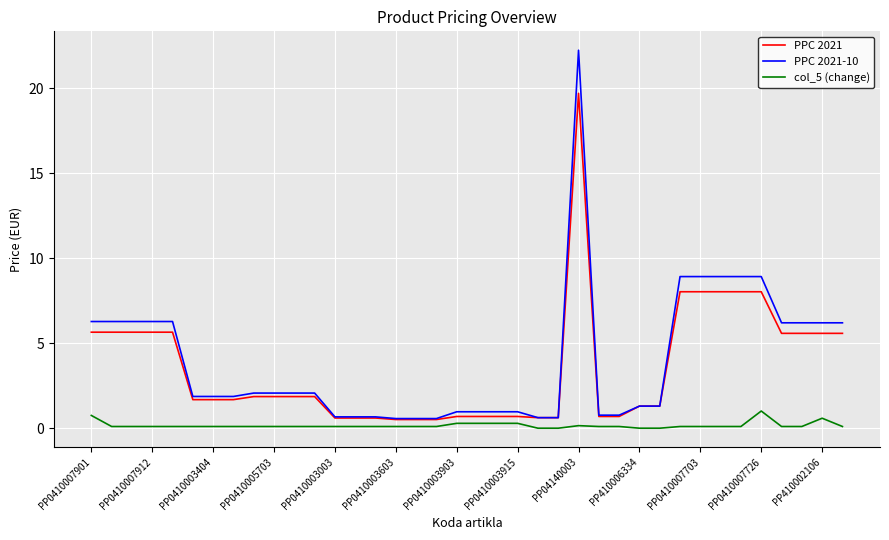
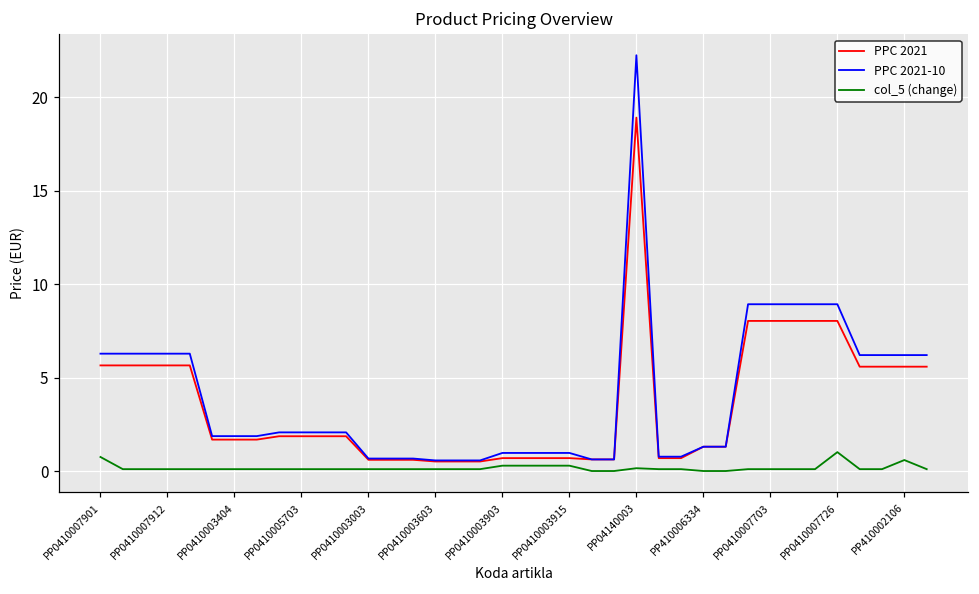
  {
    "PPC 2021": {
      "PP0410007901": 5.6,
      "PP0410007912": 5.6,
      "PP0410003404": 1.7,
      "PP0410005703": 1.9,
      "PP0410003903": 0.7,
      "PP0410003915": 0.7,
-     "PP04140003": 19.7,
+     "PP04140003": 18.9,
      "PP0410007703": 8.0,
      "PP0410007726": 8.0,
      "PP410002106": 5.6
    },
    "PPC 2021-10": {
      "PP0410007901": 6.3,
      "PP0410007912": 6.3,
      "PP0410003404": 1.9,
      "PP0410005703": 2.1,
      "PP0410003903": 1.0,
      "PP0410003915": 1.0,
      "PP04140003": 22.2,
      "PP0410007703": 8.9,
      "PP0410007726": 8.9,
      "PP410002106": 6.2
    },
    "col_5 (change)": {
      "PP0410007901": 0.8,
      "PP0410007912": 0.1,
      "PP0410003404": 0.1,
      "PP0410005703": 0.1,
      "PP0410003003": 0.1,
      "PP0410003603": 0.1,
      "PP0410003903": 0.3,
      "PP0410003915": 0.3,
      "PP04140003": 0.2,
      "PP410006334": 0.0,
      "PP0410007703": 0.1,
      "PP0410007726": 1.0,
      "PP410002106": 0.6
    }
  }
